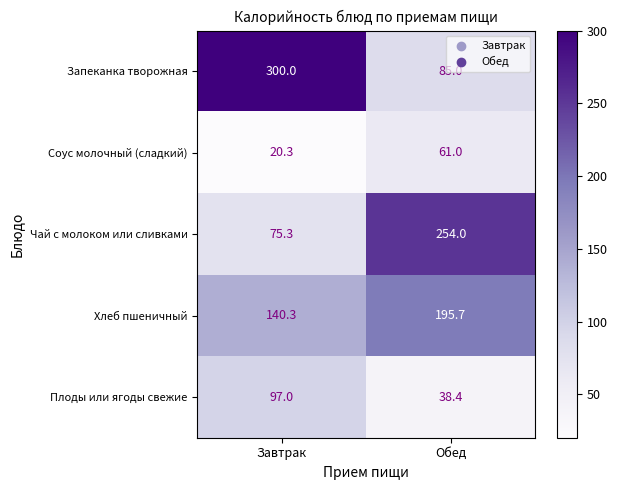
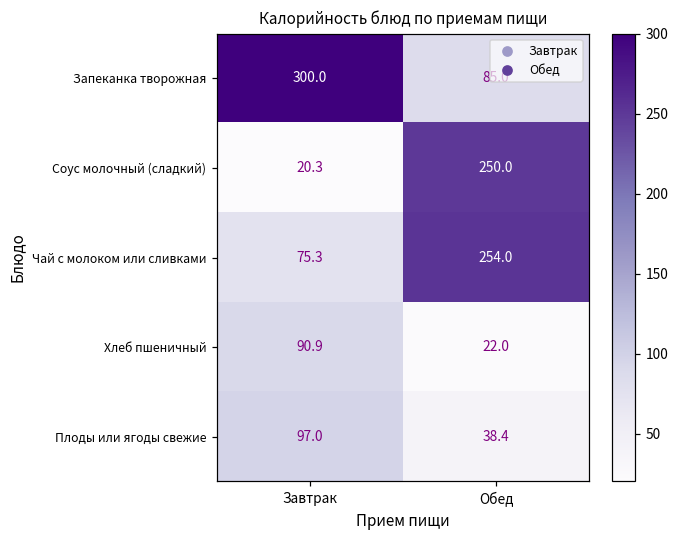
  {
    "Запеканка творожная": {
      "Завтрак": 300.0
    },
    "Соус молочный (сладкий)": {
      "Завтрак": 20.3,
-     "Обед": 61.0
+     "Обед": 250.0
    },
    "Чай с молоком или сливками": {
      "Завтрак": 75.3,
      "Обед": 254.0
    },
    "Хлеб пшеничный": {
-     "Завтрак": 140.3,
-     "Обед": 195.7
+     "Завтрак": 90.9,
+     "Обед": 22.0
    },
    "Плоды или ягоды свежие": {
      "Завтрак": 97.0,
      "Обед": 38.4
    }
  }
